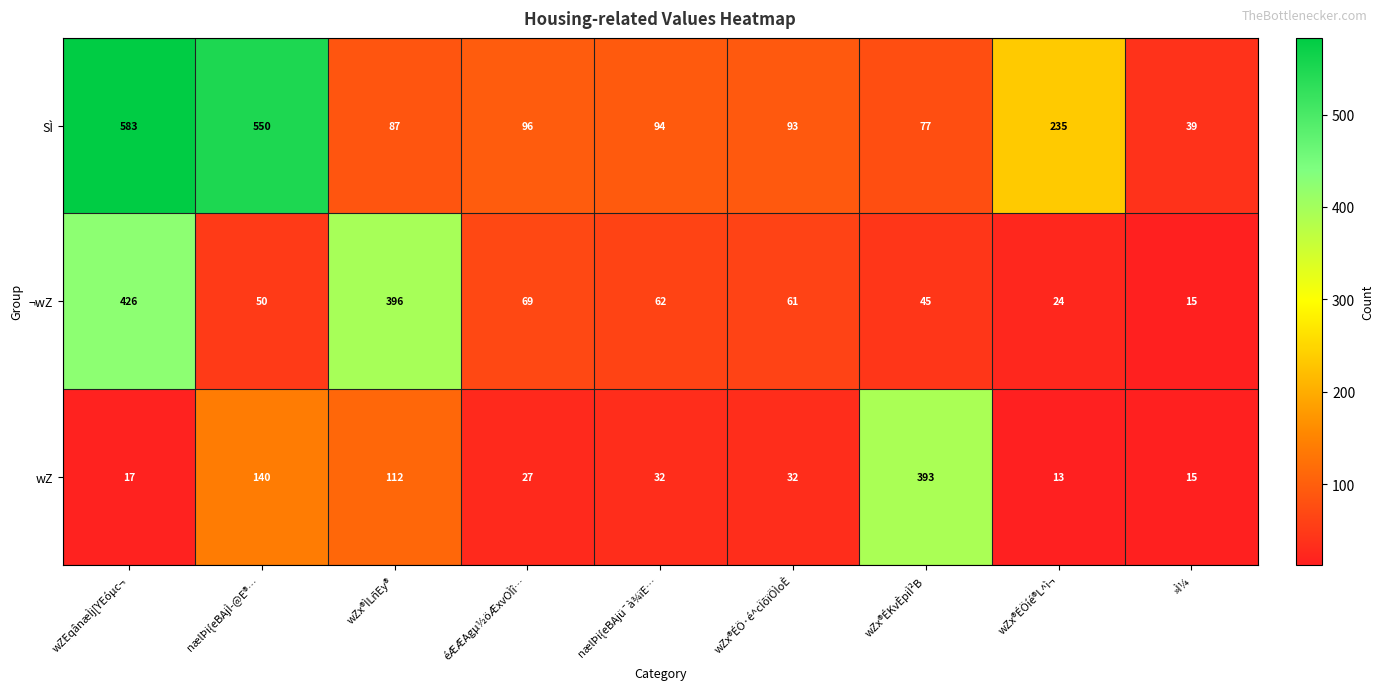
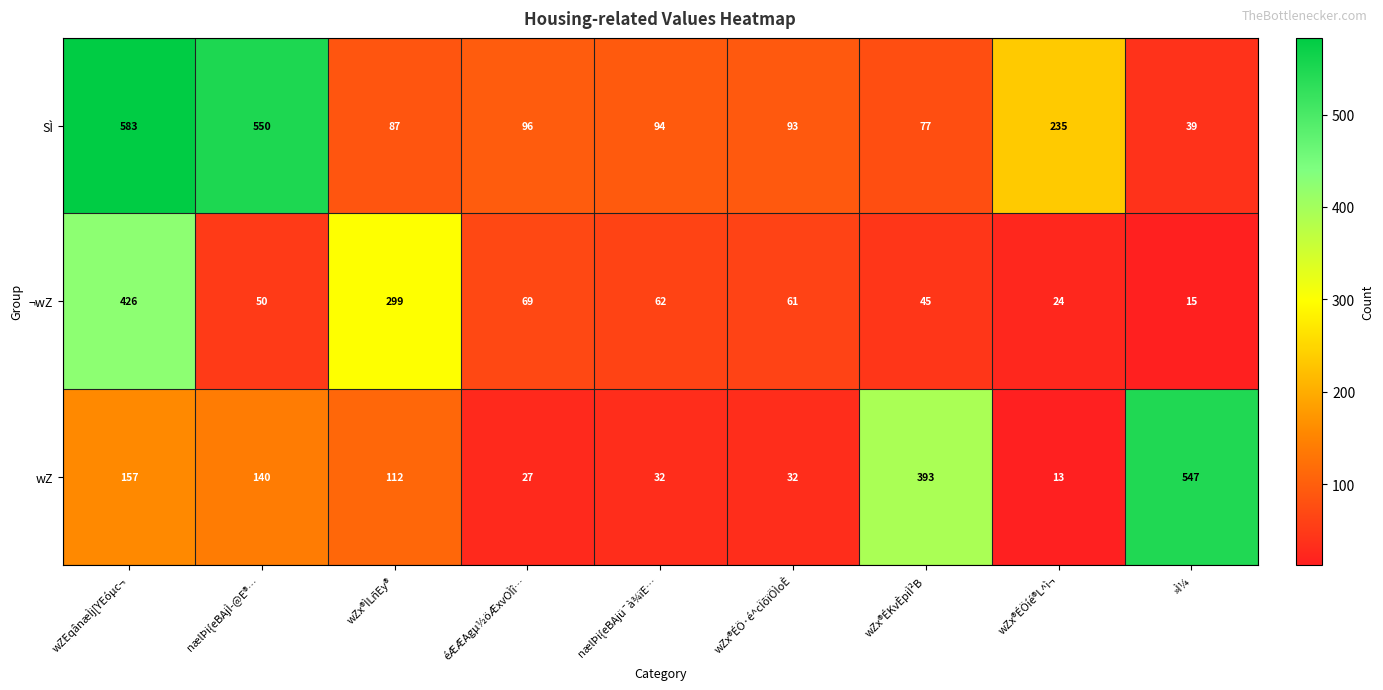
  {
    "SÌ": {
      "wZEqânæÌj[YEóµc¬": 583,
      "nælÞi{eBAjÌ­@E®…": 550,
      "wZx®ÌLñEy®": 87,
      "éÆÆAgµ½öÆxvOÌî…": 96,
      "nælÞi{eBAjü¯à¾ïE…": 94,
      "wZx®ÉÖ·é^cÏõïÖÌoÈ": 93,
      "wZx®ÉKvÈpiÌ²B": 77,
      "wZx®ÉÖíé®L^ì¬": 235,
      "»Ì¼": 39
    },
    "¬wZ": {
      "wZEqânæÌj[YEóµc¬": 426,
      "nælÞi{eBAjÌ­@E®…": 50,
-     "wZx®ÌLñEy®": 396,
+     "wZx®ÌLñEy®": 299,
      "éÆÆAgµ½öÆxvOÌî…": 69,
      "nælÞi{eBAjü¯à¾ïE…": 62,
      "wZx®ÉÖ·é^cÏõïÖÌoÈ": 61,
      "wZx®ÉKvÈpiÌ²B": 45,
      "wZx®ÉÖíé®L^ì¬": 24,
      "»Ì¼": 15
    },
    "wZ": {
-     "wZEqânæÌj[YEóµc¬": 17,
+     "wZEqânæÌj[YEóµc¬": 157,
      "nælÞi{eBAjÌ­@E®…": 140,
      "wZx®ÌLñEy®": 112,
      "éÆÆAgµ½öÆxvOÌî…": 27,
      "nælÞi{eBAjü¯à¾ïE…": 32,
      "wZx®ÉÖ·é^cÏõïÖÌoÈ": 32,
      "wZx®ÉKvÈpiÌ²B": 393,
      "wZx®ÉÖíé®L^ì¬": 13,
-     "»Ì¼": 15
+     "»Ì¼": 547
    }
  }
